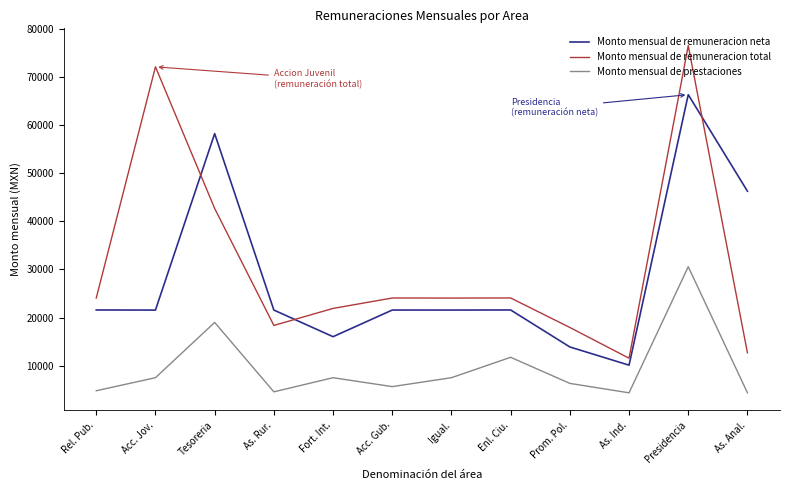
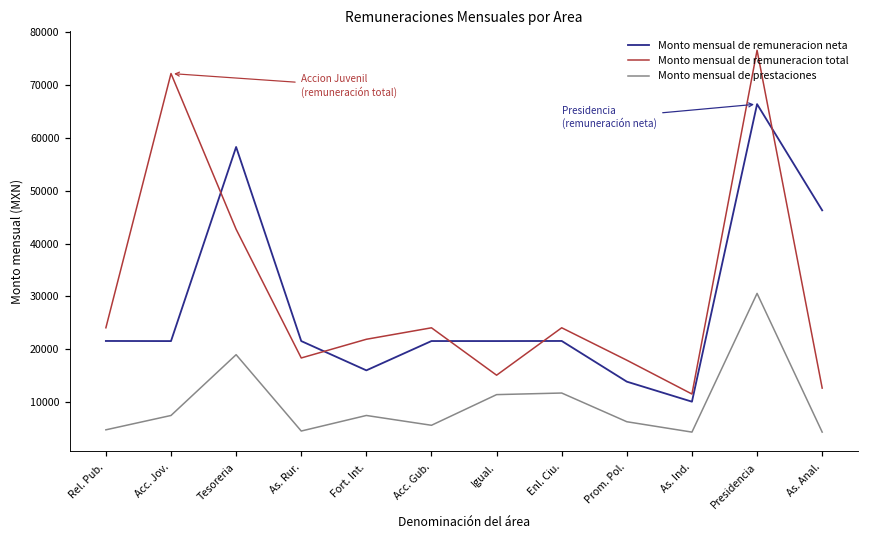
  {
    "Monto mensual de remuneracion neta": {
      "Rel. Pub.": 22000,
      "Acc. Jov.": 22000,
      "Tesoreria": 58000,
      "As. Rur.": 22000,
      "Fort. Int.": 16000,
      "Acc. Gub.": 22000,
      "Igual.": 22000,
      "Enl. Ciu.": 22000,
      "Prom. Pol.": 14000,
      "As. Ind.": 10000,
      "Presidencia": 66000,
      "As. Anal.": 46000
    },
    "Monto mensual de remuneracion total": {
      "Rel. Pub.": 24000,
      "Acc. Jov.": 72000,
      "Tesoreria": 43000,
      "As. Rur.": 18000,
      "Fort. Int.": 22000,
      "Acc. Gub.": 24000,
-     "Igual.": 24000,
+     "Igual.": 15000,
      "Enl. Ciu.": 24000,
      "Prom. Pol.": 18000,
      "As. Ind.": 12000,
      "Presidencia": 77000,
      "As. Anal.": 13000
    },
    "Monto mensual de prestaciones": {
      "Rel. Pub.": 5000,
      "Acc. Jov.": 7000,
      "Tesoreria": 19000,
      "As. Rur.": 5000,
      "Fort. Int.": 7000,
      "Acc. Gub.": 6000,
-     "Igual.": 7000,
+     "Igual.": 11000,
      "Enl. Ciu.": 12000,
      "Prom. Pol.": 6000,
      "As. Ind.": 4000,
      "Presidencia": 31000,
      "As. Anal.": 4000
    }
  }
